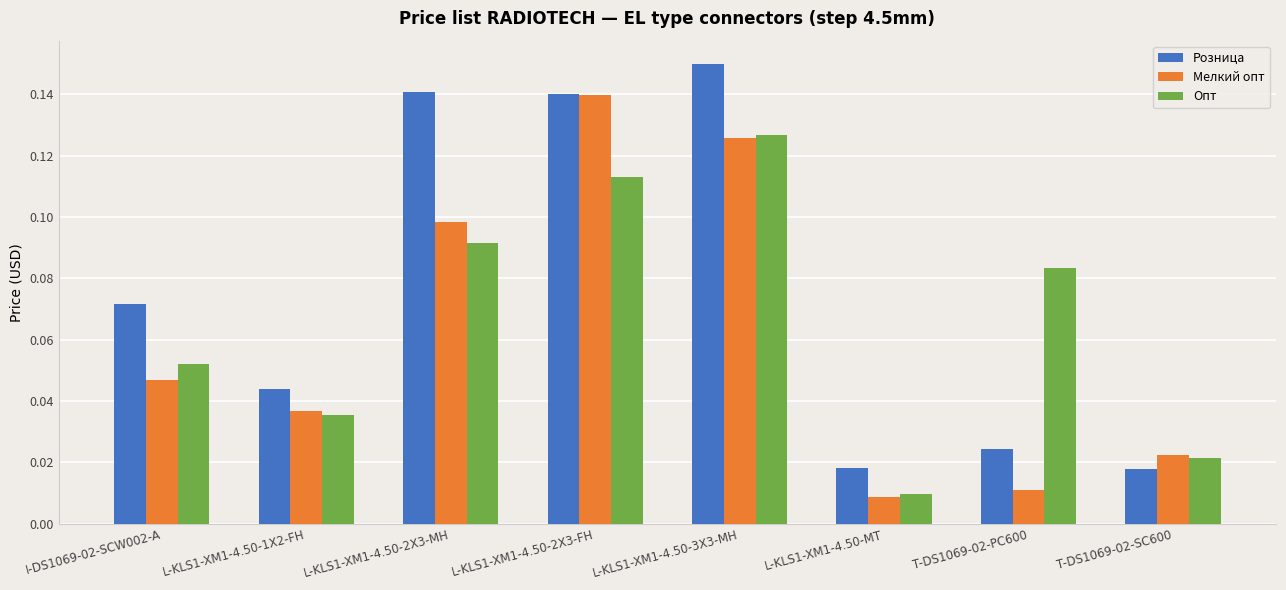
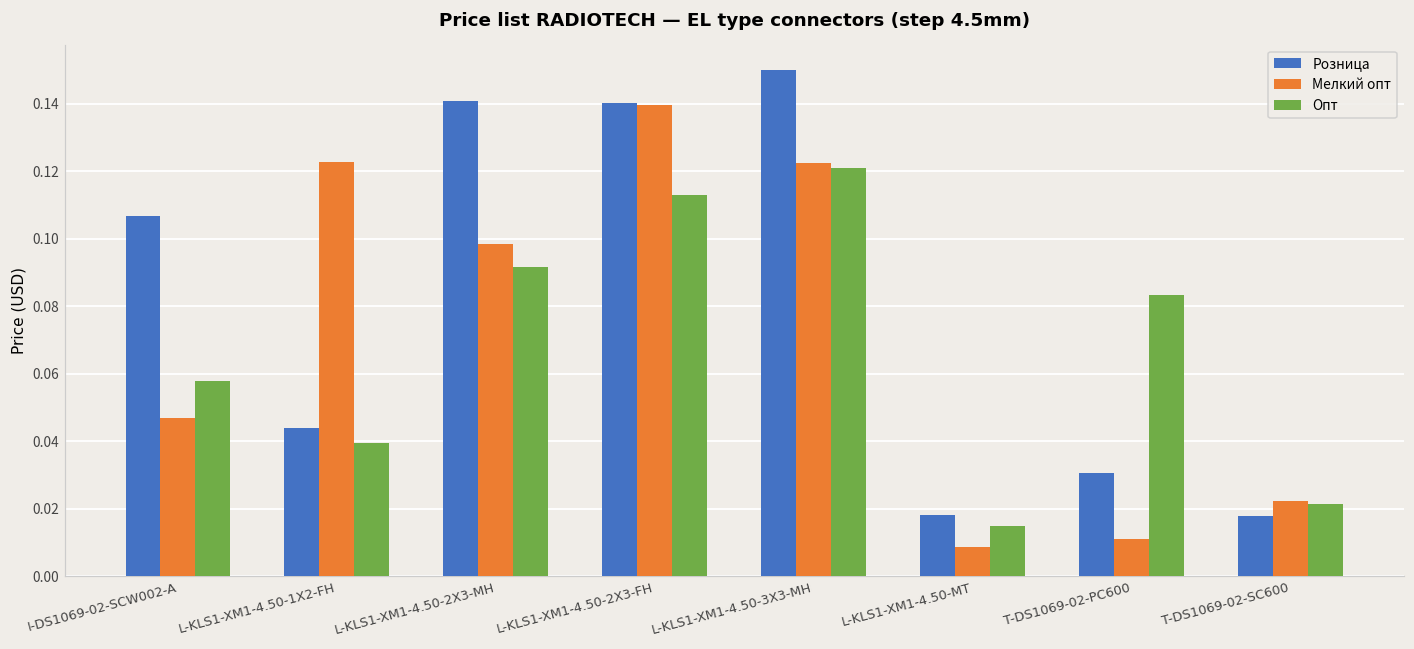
  {
    "Розница": {
-     "I-DS1069-02-SCW002-A": 0.072,
+     "I-DS1069-02-SCW002-A": 0.107,
      "L-KLS1-XM1-4.50-1X2-FH": 0.044,
      "L-KLS1-XM1-4.50-2X3-MH": 0.141,
      "L-KLS1-XM1-4.50-2X3-FH": 0.140,
      "L-KLS1-XM1-4.50-3X3-MH": 0.150,
      "L-KLS1-XM1-4.50-MT": 0.018,
-     "T-DS1069-02-PC600": 0.024,
+     "T-DS1069-02-PC600": 0.031,
      "T-DS1069-02-SC600": 0.018
    },
    "Мелкий опт": {
      "I-DS1069-02-SCW002-A": 0.047,
-     "L-KLS1-XM1-4.50-1X2-FH": 0.037,
+     "L-KLS1-XM1-4.50-1X2-FH": 0.123,
      "L-KLS1-XM1-4.50-2X3-MH": 0.098,
      "L-KLS1-XM1-4.50-2X3-FH": 0.140,
-     "L-KLS1-XM1-4.50-3X3-MH": 0.126,
+     "L-KLS1-XM1-4.50-3X3-MH": 0.122,
      "L-KLS1-XM1-4.50-MT": 0.009,
      "T-DS1069-02-PC600": 0.011,
      "T-DS1069-02-SC600": 0.022
    },
    "Опт": {
-     "I-DS1069-02-SCW002-A": 0.052,
-     "L-KLS1-XM1-4.50-1X2-FH": 0.035,
+     "I-DS1069-02-SCW002-A": 0.058,
+     "L-KLS1-XM1-4.50-1X2-FH": 0.040,
      "L-KLS1-XM1-4.50-2X3-MH": 0.092,
      "L-KLS1-XM1-4.50-2X3-FH": 0.113,
-     "L-KLS1-XM1-4.50-3X3-MH": 0.127,
-     "L-KLS1-XM1-4.50-MT": 0.010,
+     "L-KLS1-XM1-4.50-3X3-MH": 0.121,
+     "L-KLS1-XM1-4.50-MT": 0.015,
      "T-DS1069-02-PC600": 0.083,
      "T-DS1069-02-SC600": 0.022
    }
  }
